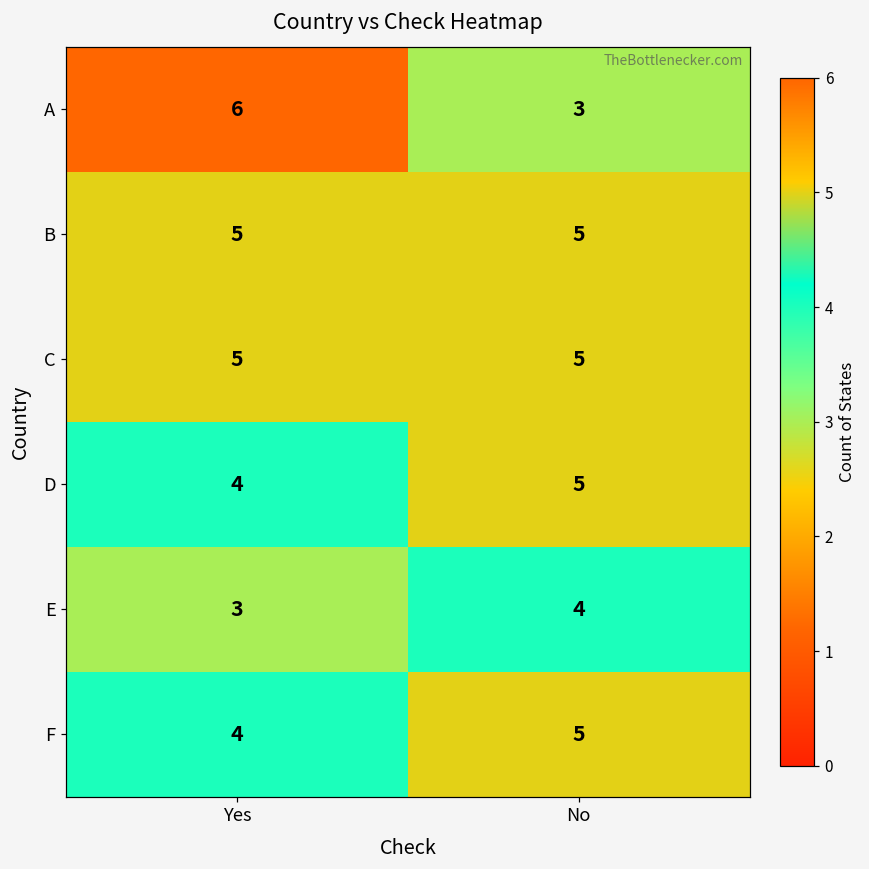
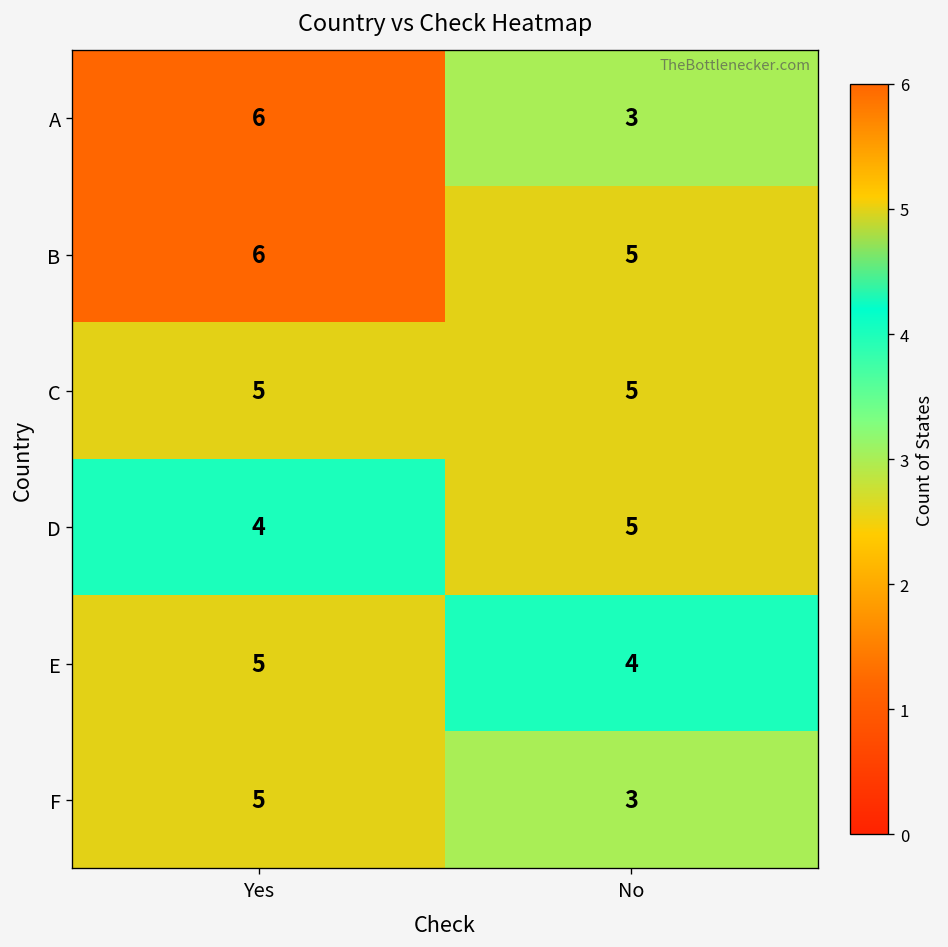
  {
    "A": {
      "Yes": 6
    },
    "B": {
-     "Yes": 5,
+     "Yes": 6,
      "No": 5
    },
    "C": {
      "Yes": 5,
      "No": 5
    },
    "D": {
      "Yes": 4,
      "No": 5
    },
    "E": {
-     "Yes": 3,
+     "Yes": 5,
      "No": 4
    },
    "F": {
-     "Yes": 4,
-     "No": 5
+     "Yes": 5,
+     "No": 3
    }
  }
